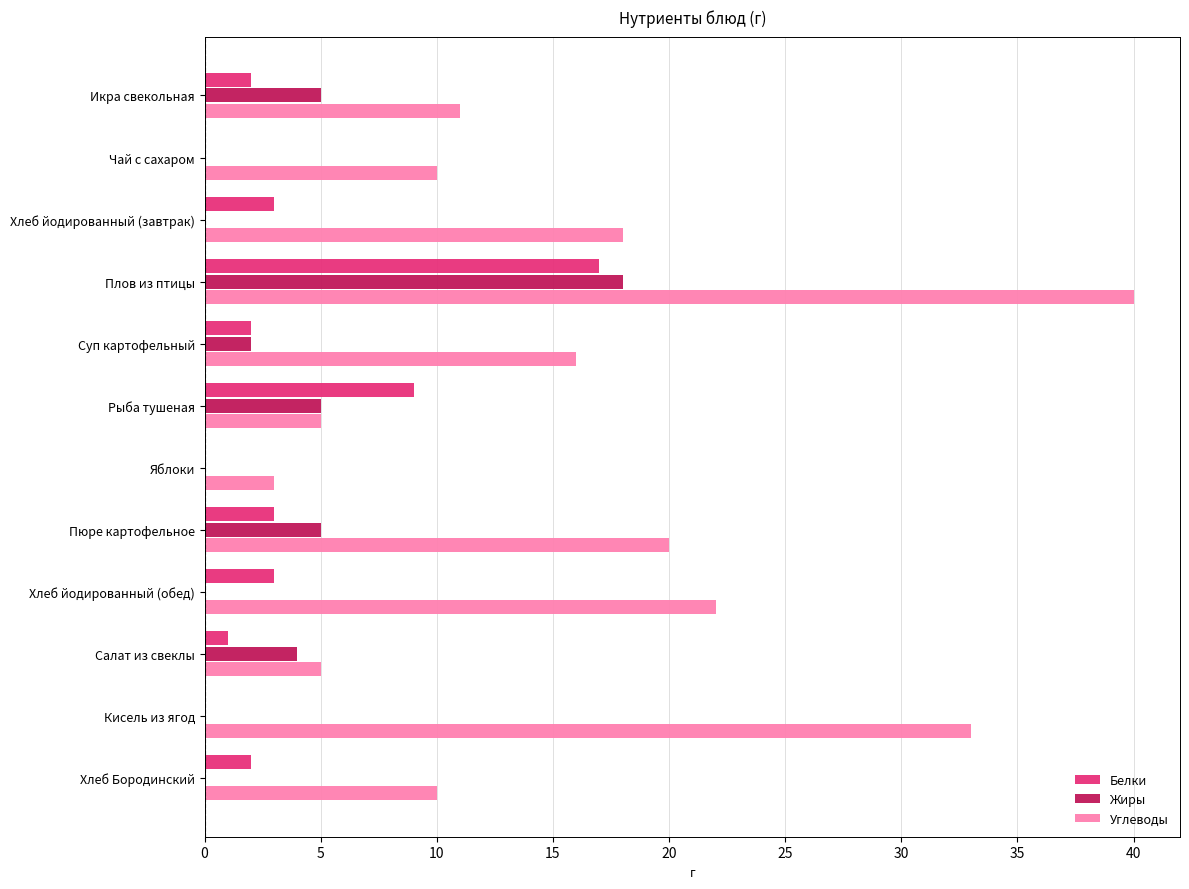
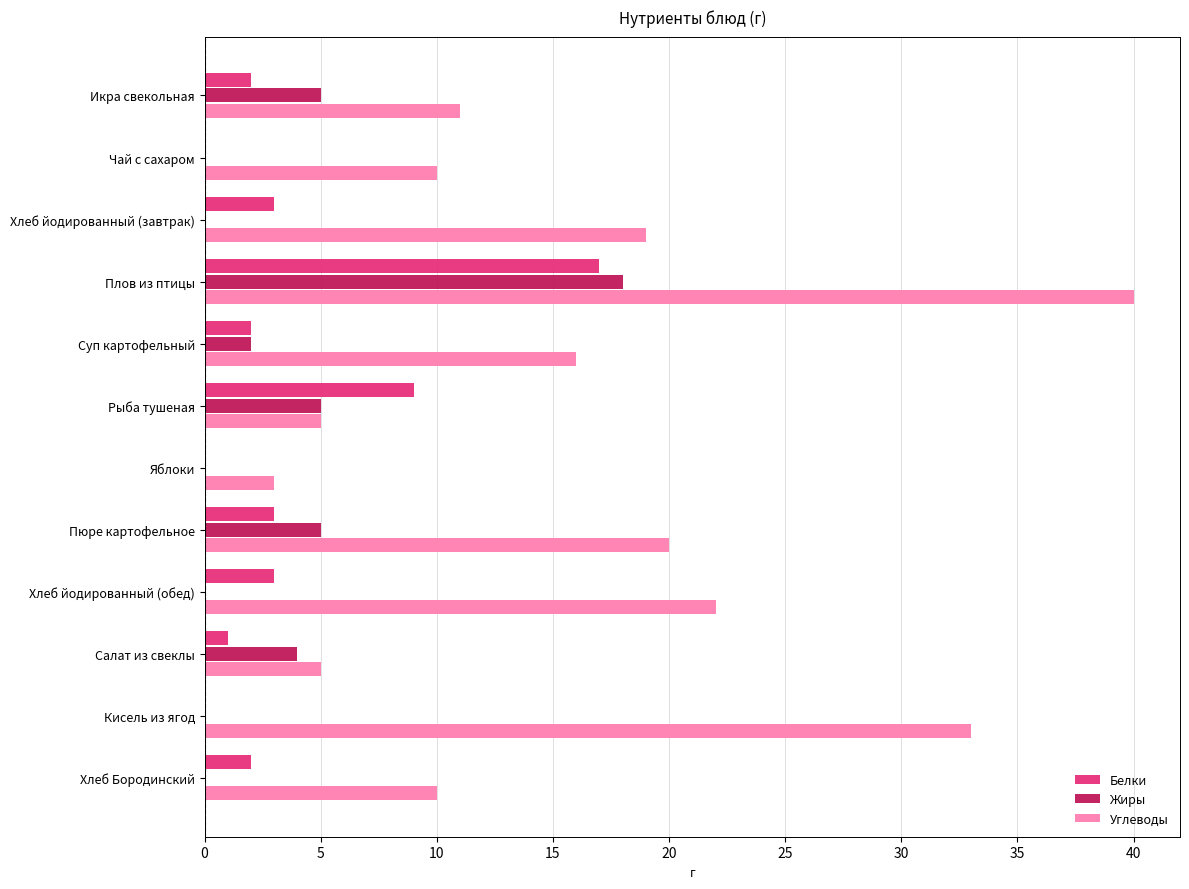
  {
    "Углеводы": {
      "Икра свекольная": 11,
      "Чай с сахаром": 10,
-     "Хлеб йодированный (завтрак)": 18,
+     "Хлеб йодированный (завтрак)": 19,
      "Плов из птицы": 40,
      "Суп картофельный": 16,
      "Рыба тушеная": 5,
      "Яблоки": 3,
      "Пюре картофельное": 20,
      "Хлеб йодированный (обед)": 22,
      "Салат из свеклы": 5,
      "Кисель из ягод": 33,
      "Хлеб Бородинский": 10
    }
  }
